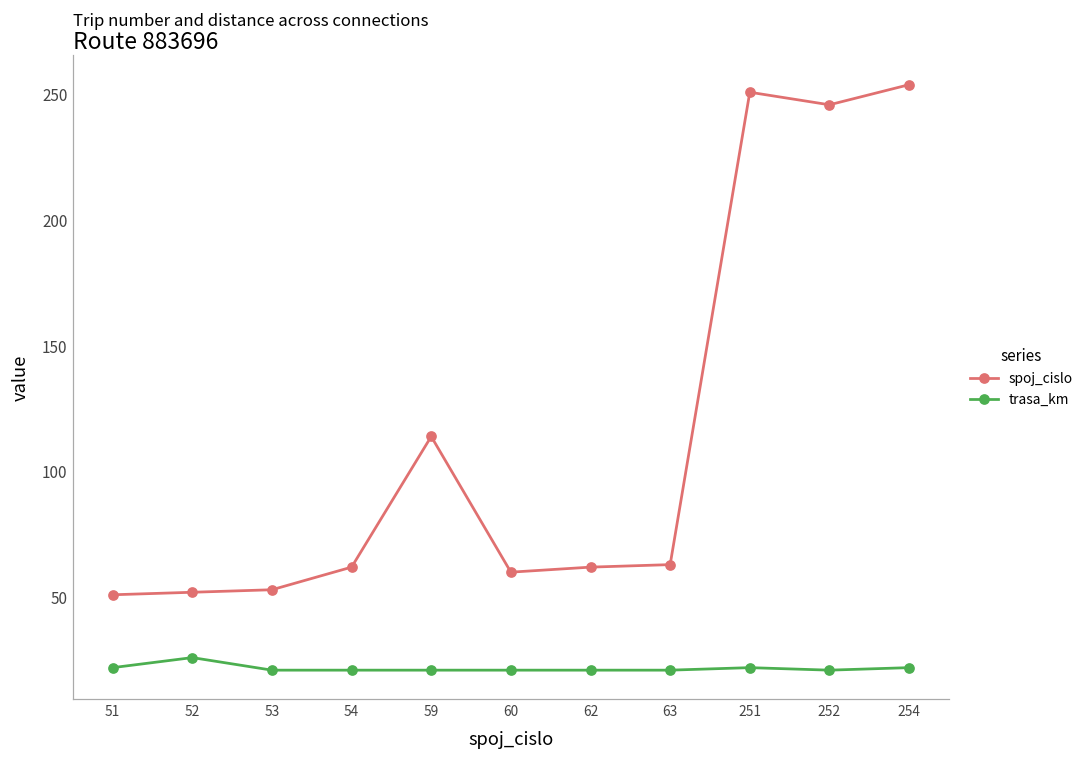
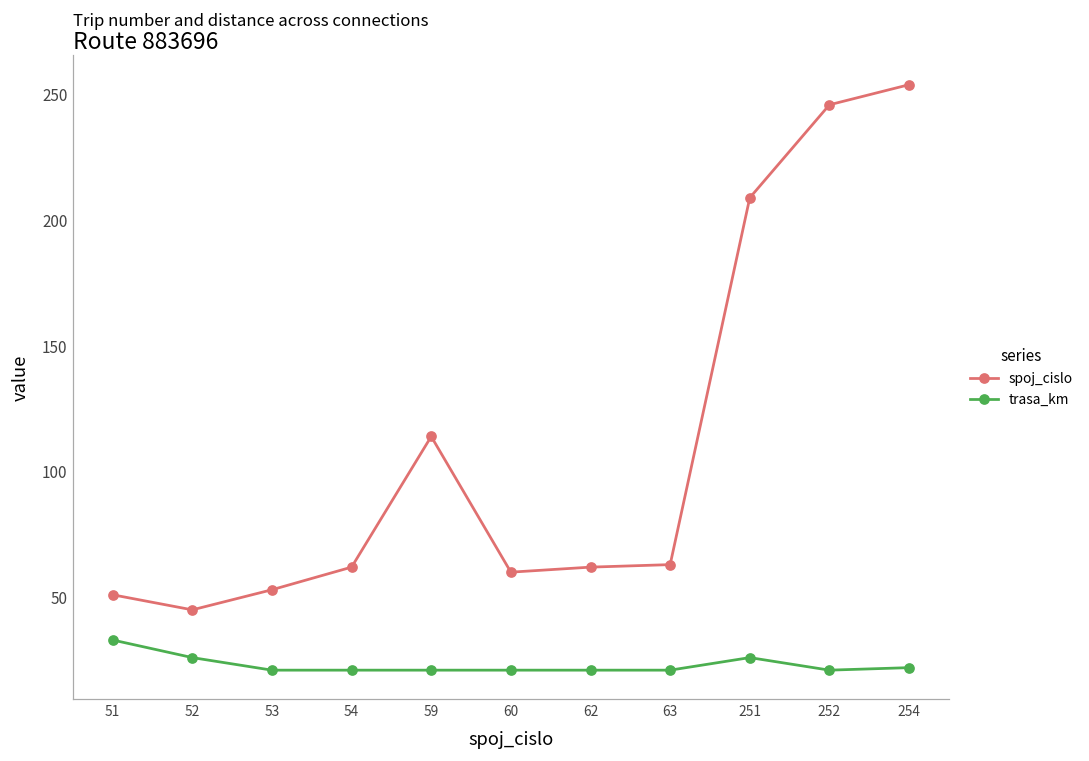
  {
    "spoj_cislo": {
      "51": 51,
-     "52": 52,
+     "52": 45,
      "53": 53,
      "54": 62,
      "59": 114,
      "60": 60,
      "62": 62,
      "63": 63,
-     "251": 251,
+     "251": 209,
      "252": 246,
      "254": 254
    },
    "trasa_km": {
-     "51": 22,
+     "51": 33,
      "52": 26,
      "53": 21,
      "54": 21,
      "59": 21,
      "60": 21,
      "62": 21,
      "63": 21,
-     "251": 22,
+     "251": 26,
      "252": 21,
      "254": 22
    }
  }
